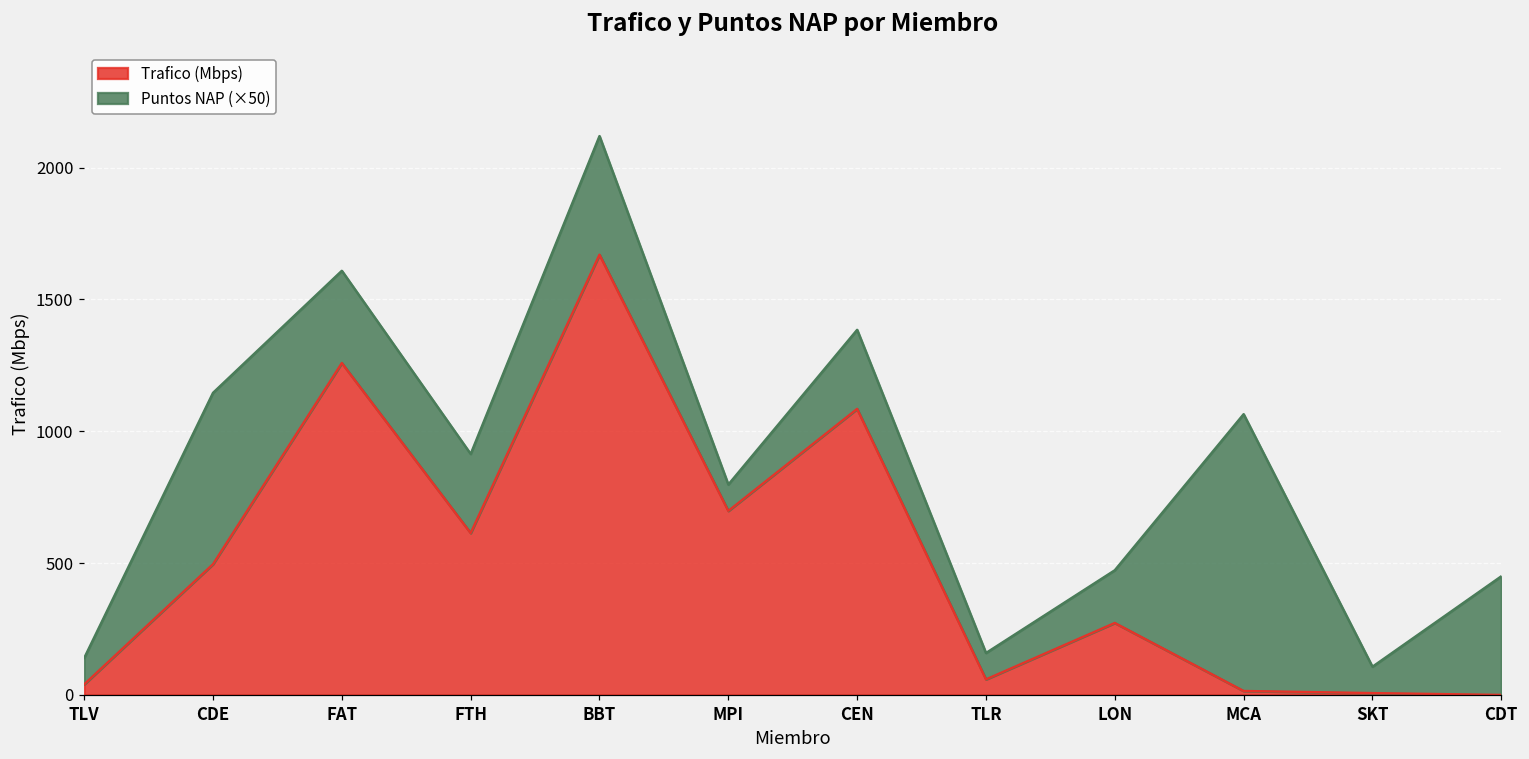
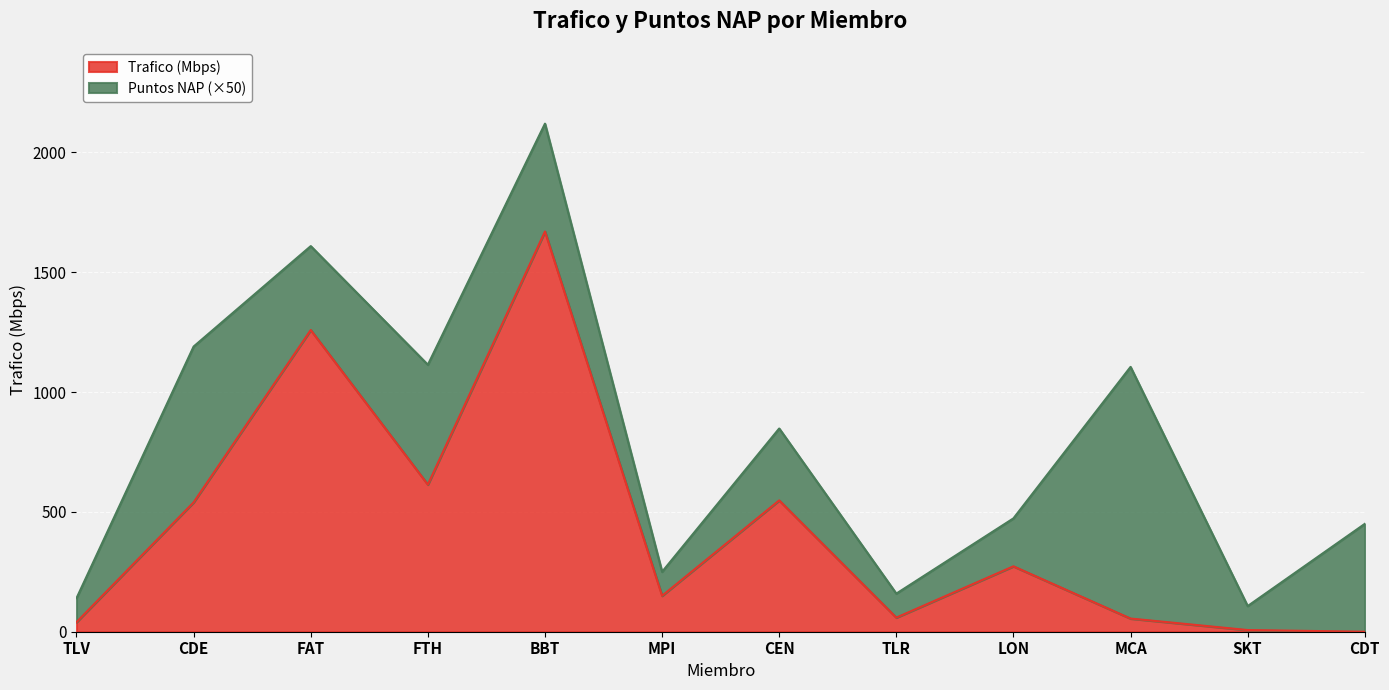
  {
    "Trafico (Mbps)": {
      "TLV": 40,
-     "CDE": 500,
+     "CDE": 540,
      "FAT": 1260,
      "FTH": 610,
      "BBT": 1670,
-     "MPI": 700,
-     "CEN": 1090,
+     "MPI": 150,
+     "CEN": 550,
      "TLR": 60,
      "LON": 270,
-     "MCA": 20,
+     "MCA": 60,
      "SKT": 10,
      "CDT": 0
    },
    "Puntos NAP (×50)": {
      "TLV": 100,
      "CDE": 650,
      "FAT": 350,
-     "FTH": 300,
+     "FTH": 500,
      "BBT": 450,
      "MPI": 100,
      "CEN": 300,
      "TLR": 100,
      "LON": 200,
      "MCA": 1050,
      "SKT": 100,
      "CDT": 450
    }
  }
